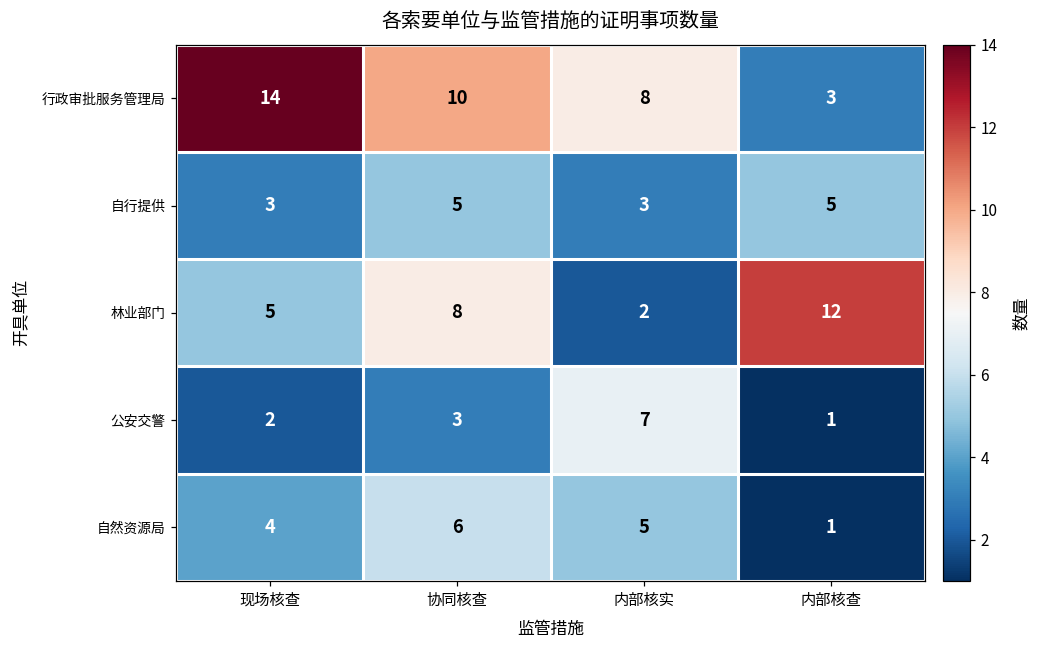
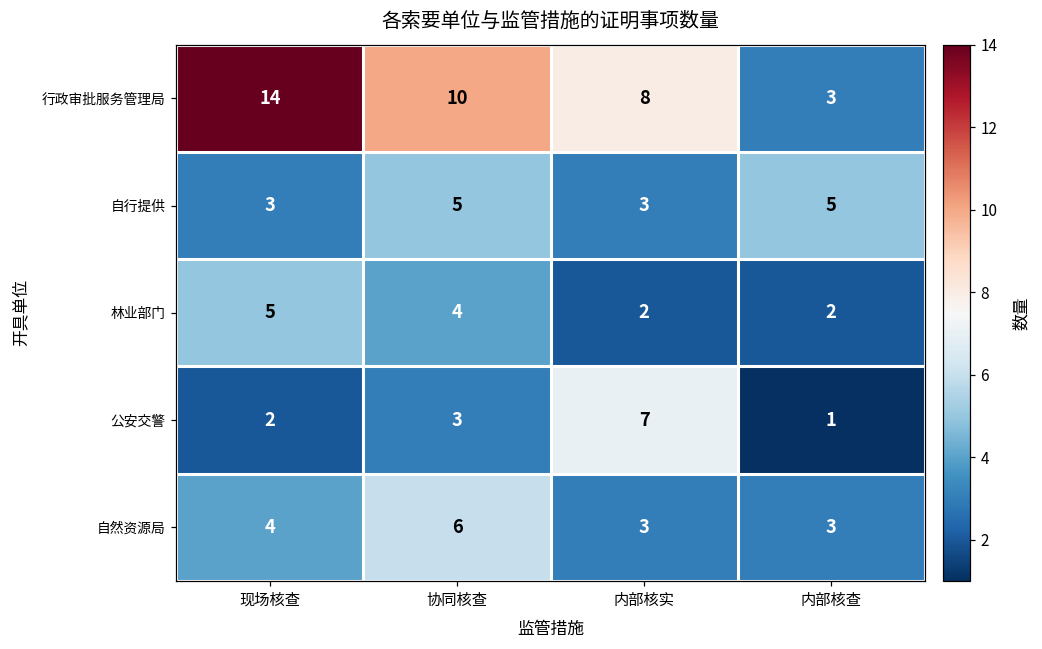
  {
    "行政审批服务管理局": {
      "现场核查": 14,
      "协同核查": 10,
      "内部核实": 8,
      "内部核查": 3
    },
    "自行提供": {
      "现场核查": 3,
      "协同核查": 5,
      "内部核实": 3,
      "内部核查": 5
    },
    "林业部门": {
      "现场核查": 5,
-     "协同核查": 8,
+     "协同核查": 4,
      "内部核实": 2,
-     "内部核查": 12
+     "内部核查": 2
    },
    "公安交警": {
      "现场核查": 2,
      "协同核查": 3,
      "内部核实": 7,
      "内部核查": 1
    },
    "自然资源局": {
      "现场核查": 4,
      "协同核查": 6,
-     "内部核实": 5,
-     "内部核查": 1
+     "内部核实": 3,
+     "内部核查": 3
    }
  }
